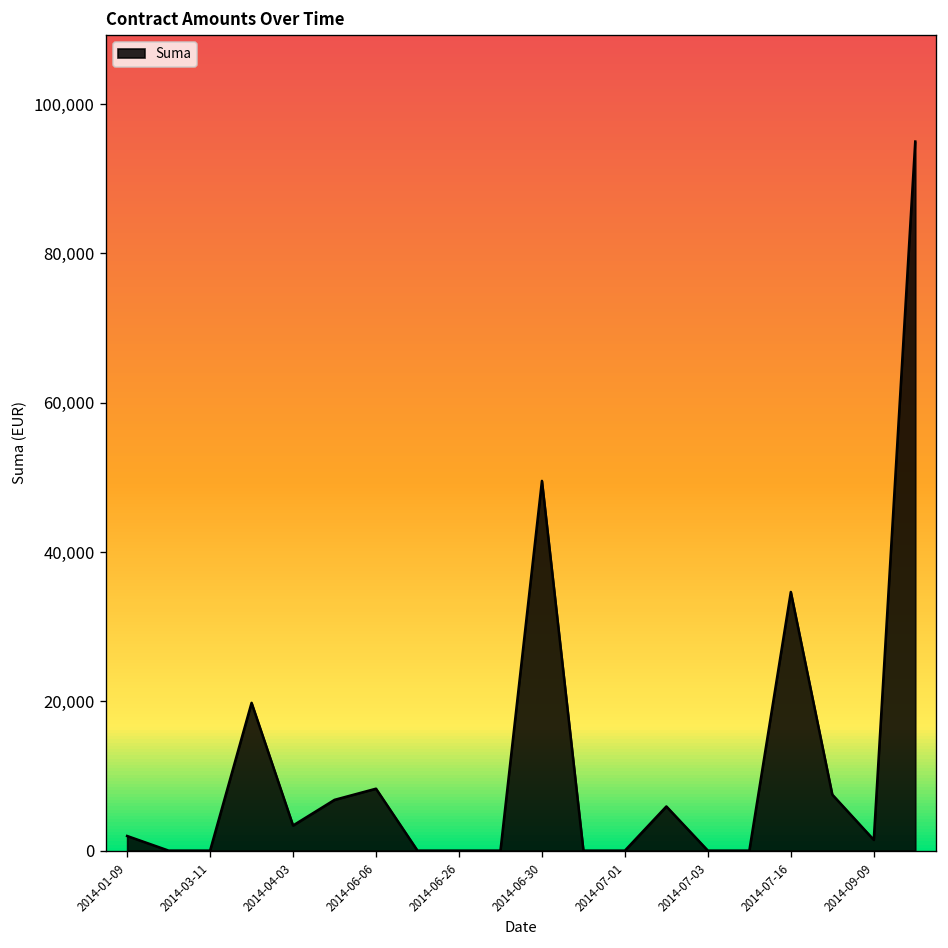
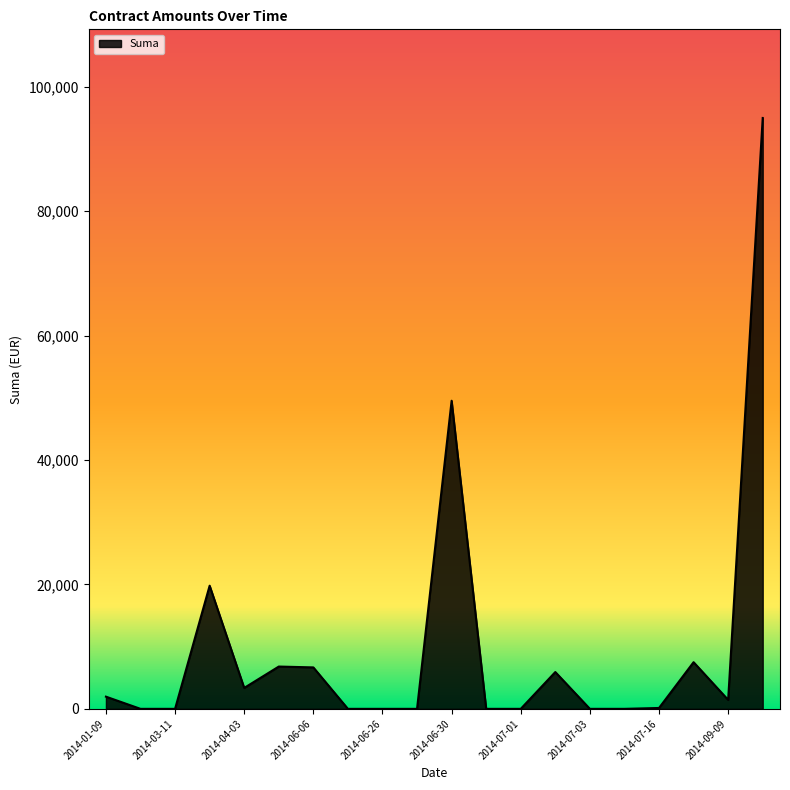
  {
    "2014-01-09": "2,000",
    "2014-03-11": "0",
    "2014-04-03": "3,000",
-   "2014-06-06": "8,000",
+   "2014-06-06": "7,000",
    "2014-06-30": "50,000",
    "2014-07-03": "0",
-   "2014-07-16": "35,000",
+   "2014-07-16": "0",
    "2014-09-09": "1,000"
  }
